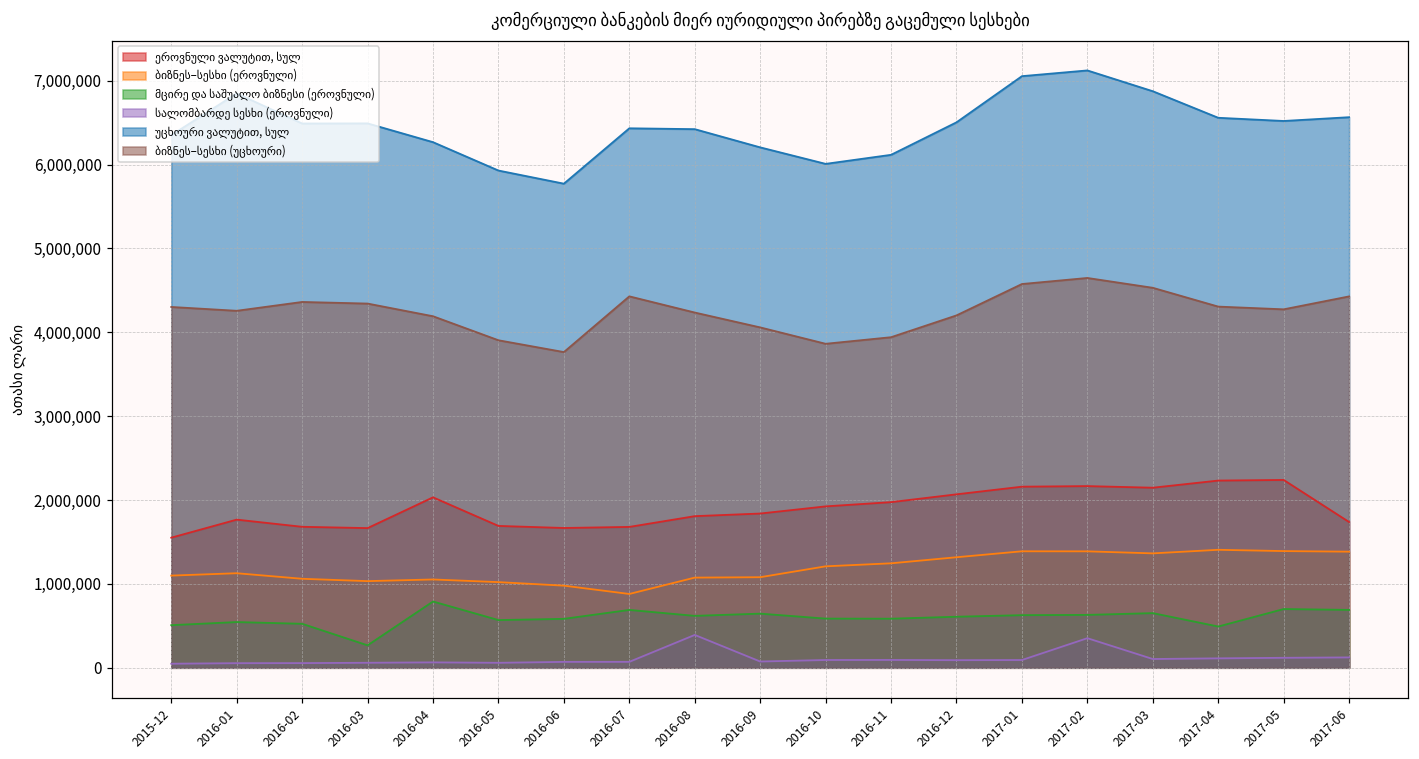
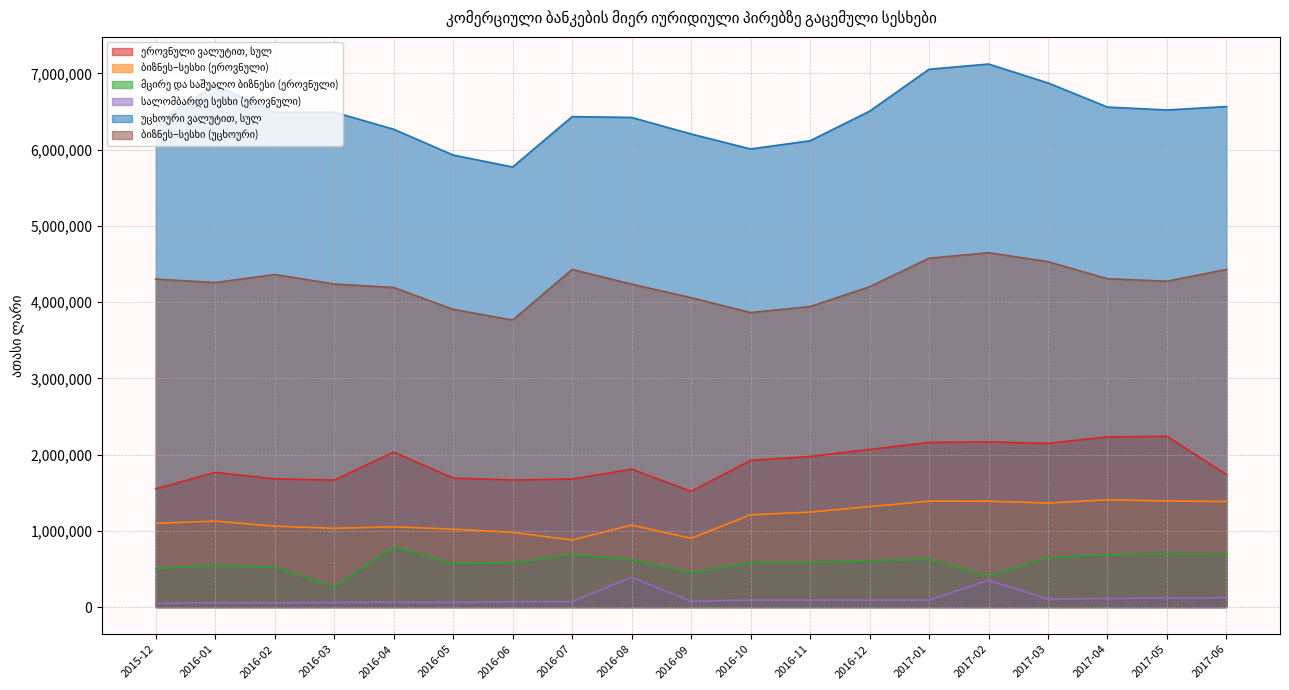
  {
    "ეროვნული ვალუტით, სულ": {
      "2015-12": "1,600,000",
      "2016-01": "1,800,000",
      "2016-02": "1,700,000",
      "2016-03": "1,700,000",
      "2016-04": "2,000,000",
      "2016-05": "1,700,000",
      "2016-06": "1,700,000",
      "2016-07": "1,700,000",
      "2016-08": "1,800,000",
-     "2016-09": "1,800,000",
+     "2016-09": "1,500,000",
      "2016-10": "1,900,000",
      "2016-11": "2,000,000",
      "2016-12": "2,100,000",
      "2017-01": "2,200,000",
      "2017-02": "2,200,000",
      "2017-03": "2,100,000",
      "2017-04": "2,200,000",
      "2017-05": "2,200,000",
      "2017-06": "1,700,000"
    },
    "ბიზნეს–სესხი (ეროვნული)": {
      "2015-12": "1,100,000",
      "2016-01": "1,100,000",
      "2016-02": "1,100,000",
      "2016-03": "1,000,000",
      "2016-04": "1,100,000",
      "2016-05": "1,000,000",
      "2016-06": "1,000,000",
      "2016-07": "900,000",
      "2016-08": "1,100,000",
-     "2016-09": "1,100,000",
+     "2016-09": "900,000",
      "2016-10": "1,200,000",
      "2016-11": "1,200,000",
      "2016-12": "1,300,000",
      "2017-01": "1,400,000",
      "2017-02": "1,400,000",
      "2017-03": "1,400,000",
      "2017-04": "1,400,000",
      "2017-05": "1,400,000",
      "2017-06": "1,400,000"
    },
    "მცირე და საშუალო ბიზნესი (ეროვნული)": {
      "2015-12": "500,000",
      "2016-01": "500,000",
      "2016-02": "500,000",
      "2016-03": "300,000",
      "2016-04": "800,000",
      "2016-05": "600,000",
      "2016-06": "600,000",
      "2016-07": "700,000",
      "2016-08": "600,000",
-     "2016-09": "600,000",
+     "2016-09": "400,000",
      "2016-10": "600,000",
      "2016-11": "600,000",
      "2016-12": "600,000",
      "2017-01": "600,000",
-     "2017-02": "600,000",
+     "2017-02": "400,000",
      "2017-03": "700,000",
-     "2017-04": "500,000",
+     "2017-04": "700,000",
      "2017-05": "700,000",
      "2017-06": "700,000"
    },
    "სალომბარდე სესხი (ეროვნული)": {
      "2015-12": "0",
      "2016-01": "100,000",
      "2016-02": "100,000",
      "2016-03": "100,000",
      "2016-04": "100,000",
      "2016-05": "100,000",
      "2016-06": "100,000",
      "2016-07": "100,000",
      "2016-08": "400,000",
      "2016-09": "100,000",
      "2016-10": "100,000",
      "2016-11": "100,000",
      "2016-12": "100,000",
      "2017-01": "100,000",
      "2017-02": "400,000",
      "2017-03": "100,000",
      "2017-04": "100,000",
      "2017-05": "100,000",
      "2017-06": "100,000"
    },
    "უცხოური ვალუტით, სულ": {
      "2016-04": "6,300,000",
      "2016-05": "5,900,000",
      "2016-06": "5,800,000",
      "2016-07": "6,400,000",
      "2016-08": "6,400,000",
      "2016-09": "6,200,000",
      "2016-10": "6,000,000",
      "2016-11": "6,100,000",
      "2016-12": "6,500,000",
      "2017-01": "7,100,000",
      "2017-02": "7,100,000",
      "2017-03": "6,900,000",
      "2017-04": "6,600,000",
      "2017-05": "6,500,000",
      "2017-06": "6,600,000"
    },
    "ბიზნეს–სესხი (უცხოური)": {
      "2015-12": "4,300,000",
      "2016-01": "4,300,000",
      "2016-02": "4,400,000",
-     "2016-03": "4,300,000",
+     "2016-03": "4,200,000",
      "2016-04": "4,200,000",
      "2016-05": "3,900,000",
      "2016-06": "3,800,000",
      "2016-07": "4,400,000",
      "2016-08": "4,200,000",
      "2016-09": "4,100,000",
      "2016-10": "3,900,000",
      "2016-11": "3,900,000",
      "2016-12": "4,200,000",
      "2017-01": "4,600,000",
      "2017-02": "4,600,000",
      "2017-03": "4,500,000",
      "2017-04": "4,300,000",
      "2017-05": "4,300,000",
      "2017-06": "4,400,000"
    }
  }
